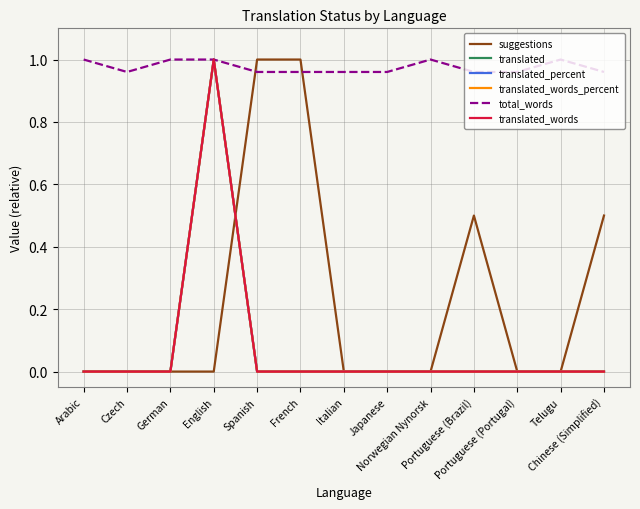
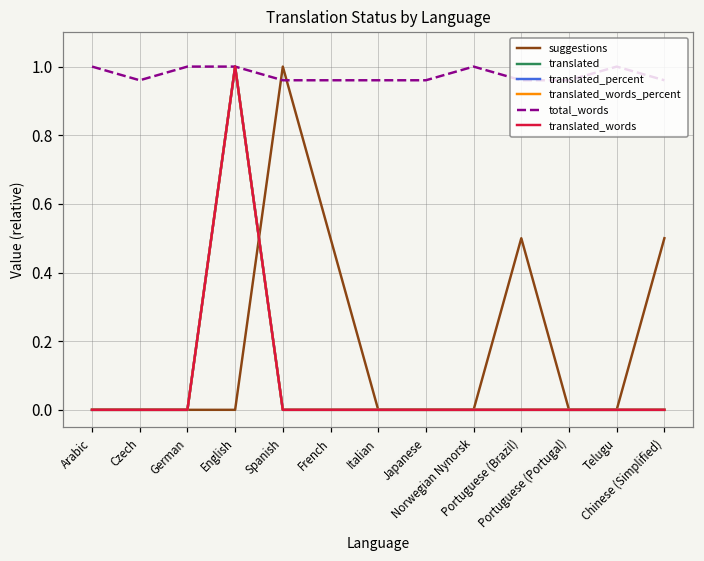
  {
    "suggestions": {
      "English": 0.00,
      "Spanish": 1.00,
-     "French": 1.00,
+     "French": 0.50,
      "Portuguese (Brazil)": 0.50,
      "Chinese (Simplified)": 0.50
    },
    "translated_words": {
      "Spanish": 0.00,
      "French": 0.00,
      "Portuguese (Brazil)": 0.00,
      "Chinese (Simplified)": 0.00
    },
    "total_words": {
      "Arabic": 1.00,
      "Czech": 0.96,
      "German": 1.00,
      "Spanish": 0.96,
      "French": 0.96,
      "Italian": 0.96,
      "Japanese": 0.96,
      "Norwegian Nynorsk": 1.00
    }
  }
